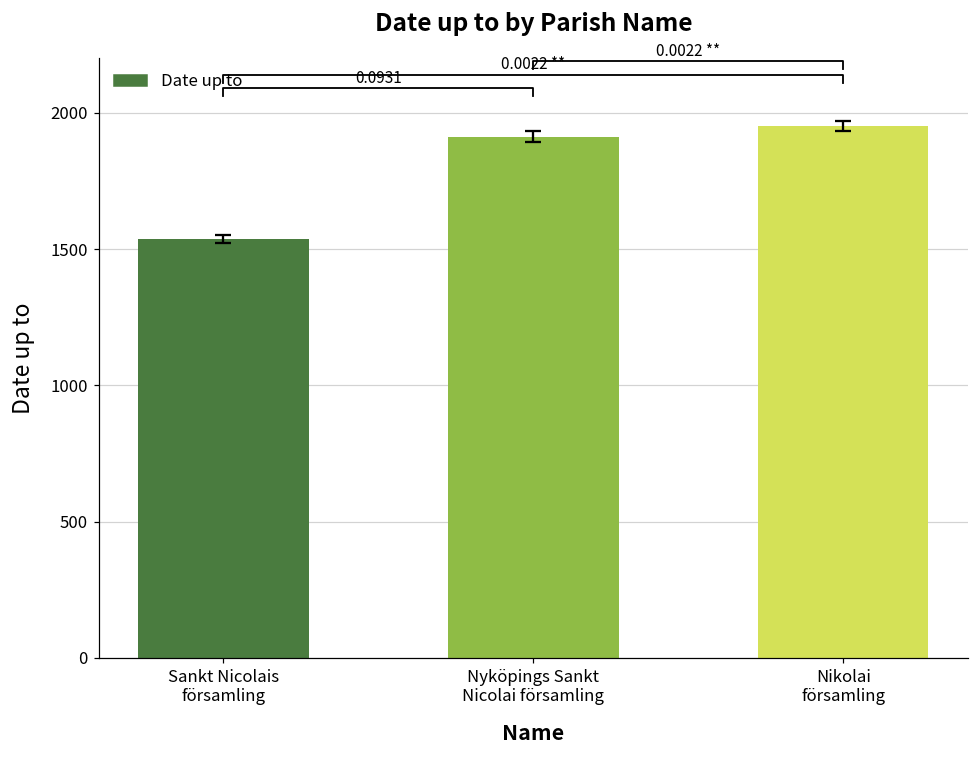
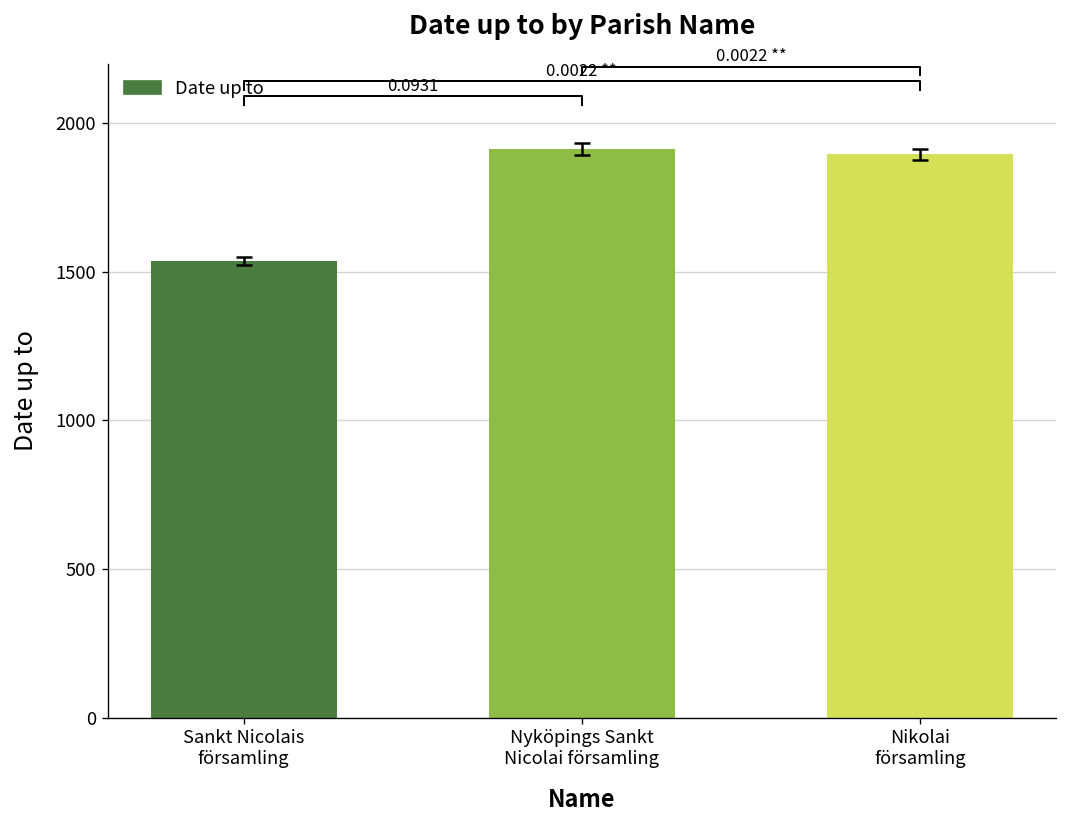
  {
    "Date up to": {
      "Sankt Nicolais församling": 1540,
      "Nyköpings Sankt Nicolai församling": 1910,
-     "Nikolai församling": 1950
+     "Nikolai församling": 1900
    }
  }
